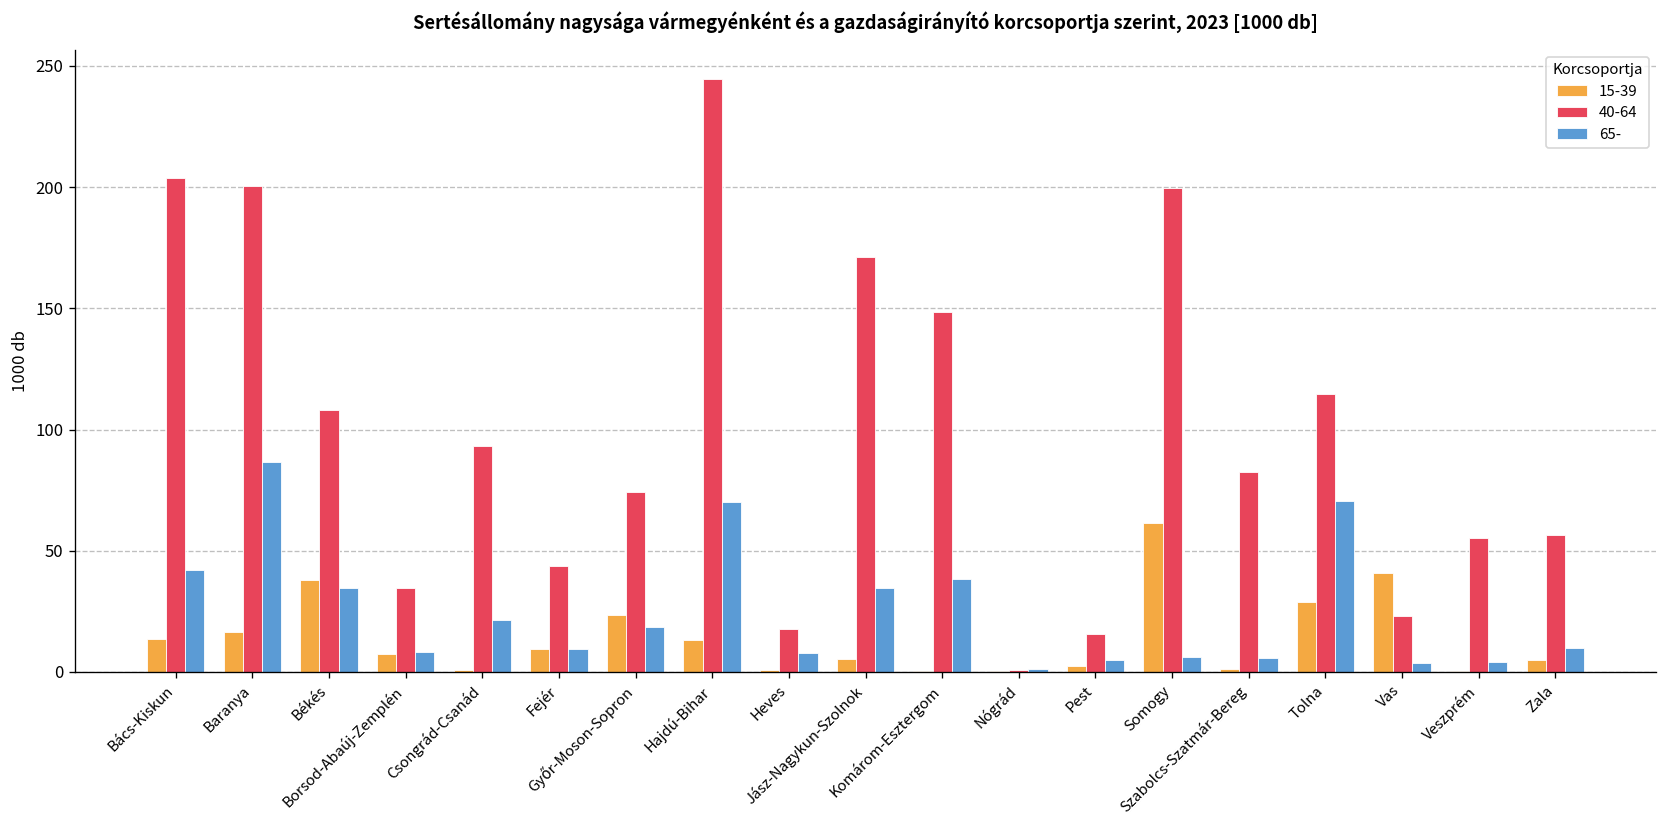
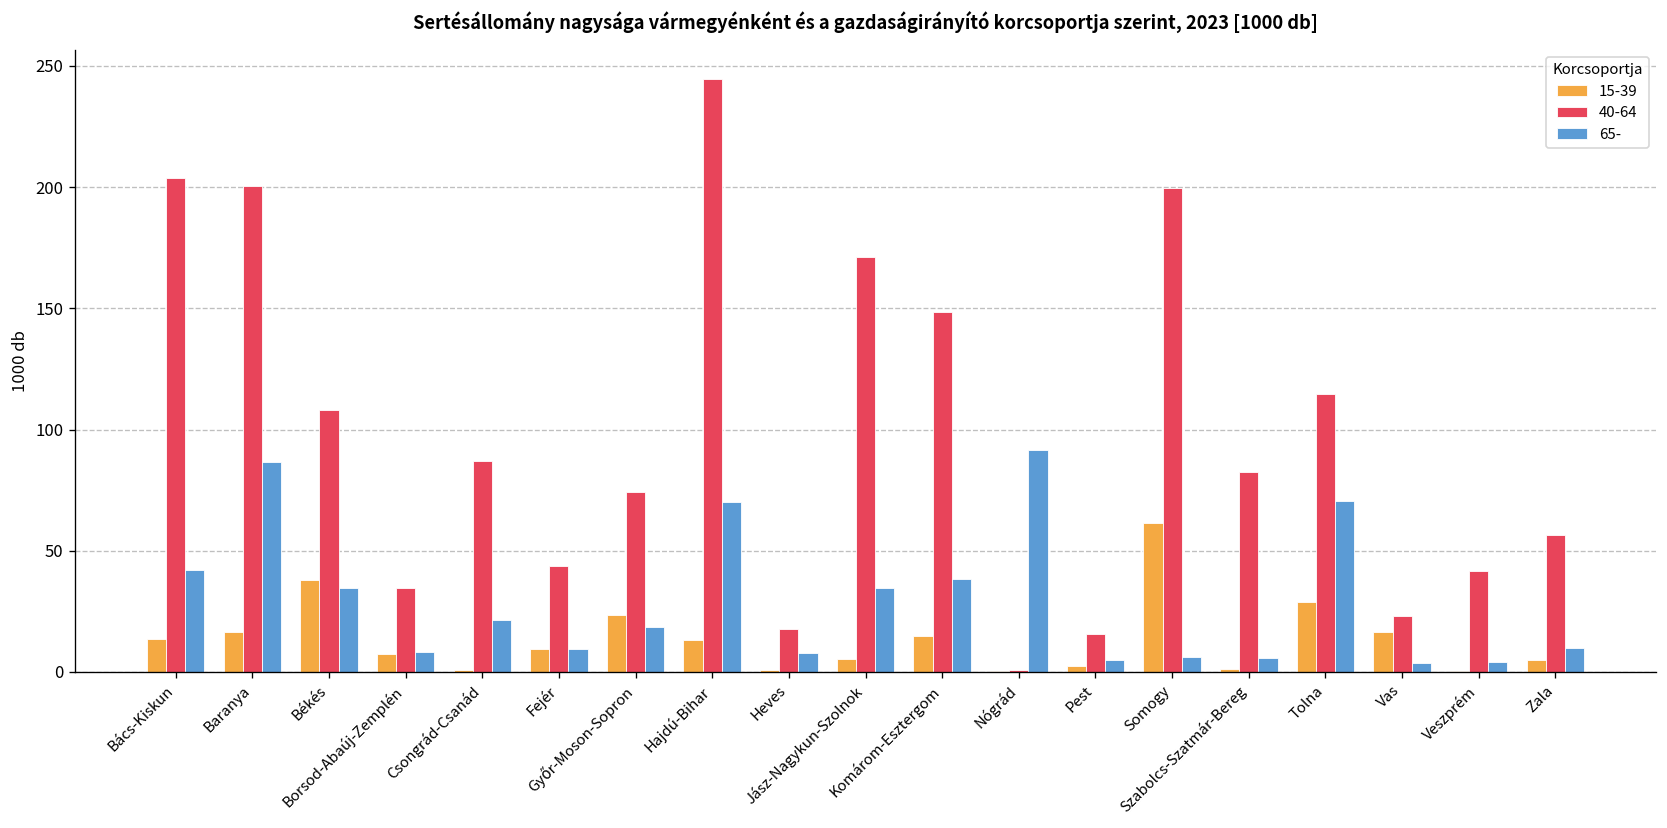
  {
    "15-39": {
      "Bács-Kiskun": 14,
      "Baranya": 16,
      "Békés": 38,
      "Borsod-Abaúj-Zemplén": 7,
      "Fejér": 10,
      "Győr-Moson-Sopron": 23,
      "Hajdú-Bihar": 13,
      "Jász-Nagykun-Szolnok": 5,
-     "Komárom-Esztergom": 0,
+     "Komárom-Esztergom": 15,
      "Pest": 3,
      "Somogy": 62,
      "Tolna": 29,
-     "Vas": 41,
+     "Vas": 16,
      "Zala": 5
    },
    "40-64": {
      "Bács-Kiskun": 204,
      "Baranya": 201,
      "Békés": 108,
      "Borsod-Abaúj-Zemplén": 35,
-     "Csongrád-Csanád": 93,
+     "Csongrád-Csanád": 87,
      "Fejér": 44,
      "Győr-Moson-Sopron": 74,
      "Hajdú-Bihar": 245,
      "Heves": 18,
      "Jász-Nagykun-Szolnok": 171,
      "Komárom-Esztergom": 148,
      "Pest": 16,
      "Somogy": 200,
      "Szabolcs-Szatmár-Bereg": 83,
      "Tolna": 115,
      "Vas": 23,
-     "Veszprém": 55,
+     "Veszprém": 42,
      "Zala": 57
    },
    "65-": {
      "Bács-Kiskun": 42,
      "Baranya": 87,
      "Békés": 35,
      "Borsod-Abaúj-Zemplén": 8,
      "Csongrád-Csanád": 21,
      "Fejér": 9,
      "Győr-Moson-Sopron": 19,
      "Hajdú-Bihar": 70,
      "Heves": 8,
      "Jász-Nagykun-Szolnok": 35,
      "Komárom-Esztergom": 38,
-     "Nógrád": 1,
+     "Nógrád": 92,
      "Pest": 5,
      "Somogy": 6,
      "Szabolcs-Szatmár-Bereg": 6,
      "Tolna": 71,
      "Vas": 4,
      "Veszprém": 4,
      "Zala": 10
    }
  }
